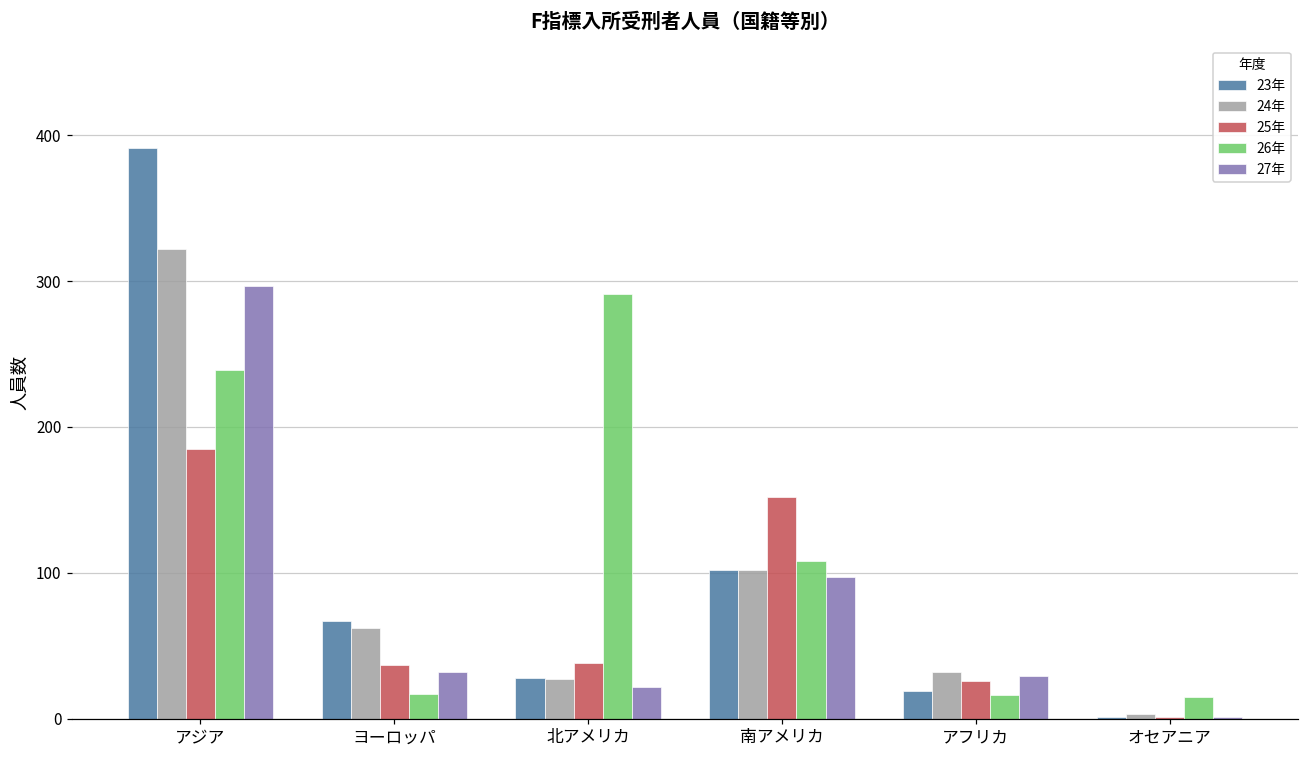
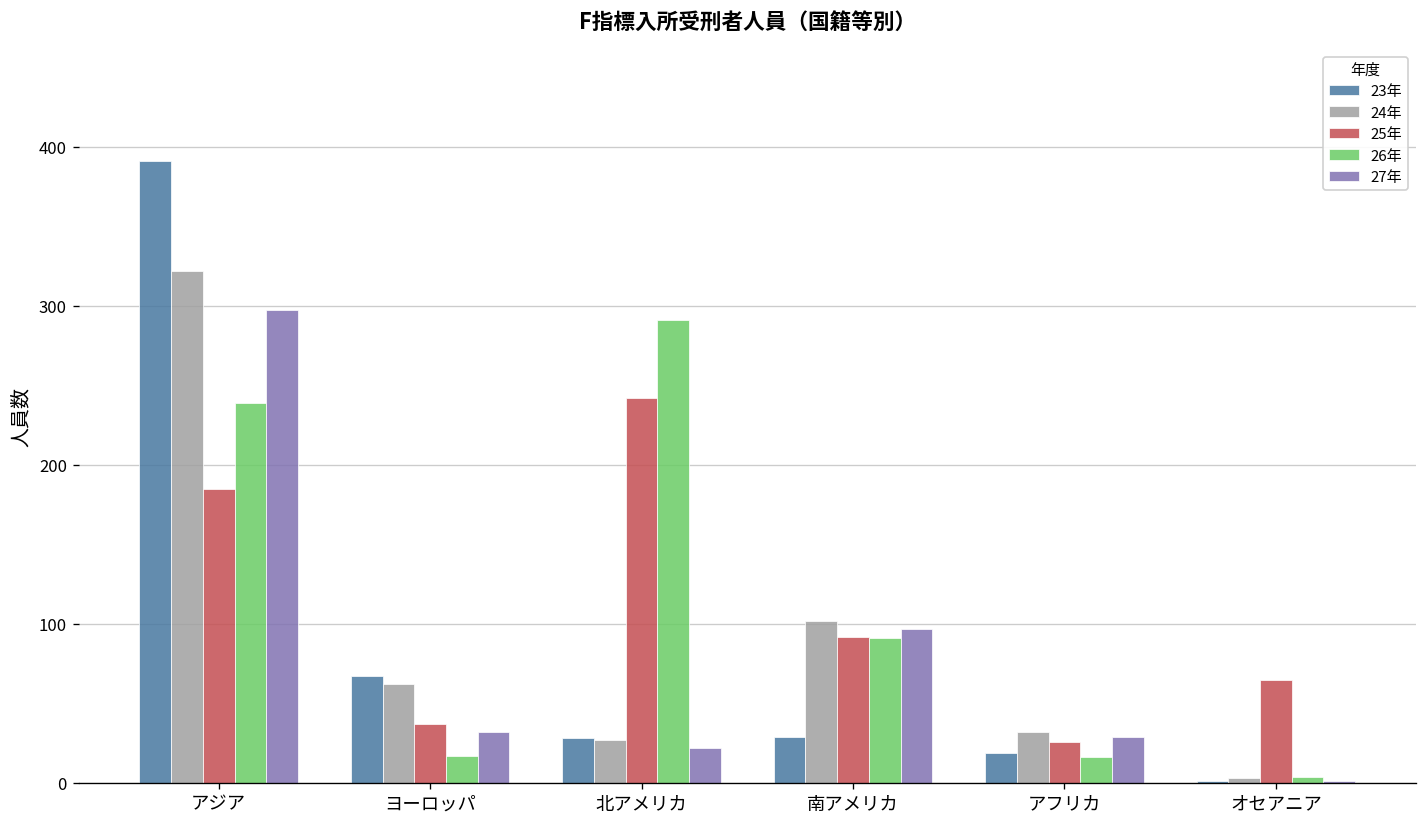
  {
    "23年": {
      "アジア": 391,
      "ヨーロッパ": 67,
      "北アメリカ": 28,
-     "南アメリカ": 102,
+     "南アメリカ": 29,
      "アフリカ": 19
    },
    "25年": {
      "アジア": 185,
      "ヨーロッパ": 37,
-     "北アメリカ": 38,
-     "南アメリカ": 152,
+     "北アメリカ": 242,
+     "南アメリカ": 92,
      "アフリカ": 26,
-     "オセアニア": 1
+     "オセアニア": 65
    },
    "26年": {
      "アジア": 239,
      "ヨーロッパ": 17,
      "北アメリカ": 291,
-     "南アメリカ": 108,
+     "南アメリカ": 91,
      "アフリカ": 16,
-     "オセアニア": 15
+     "オセアニア": 4
    }
  }
